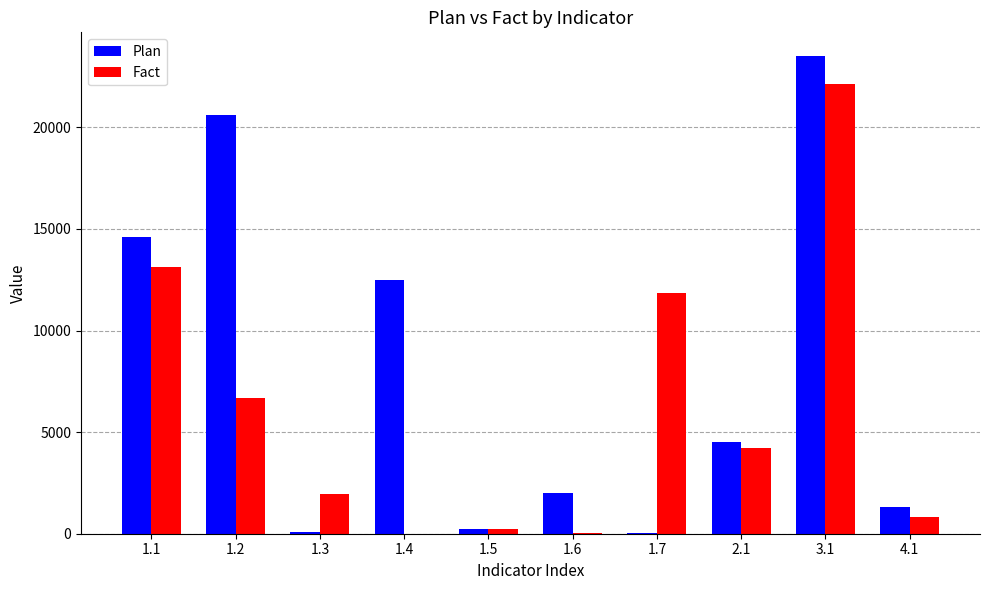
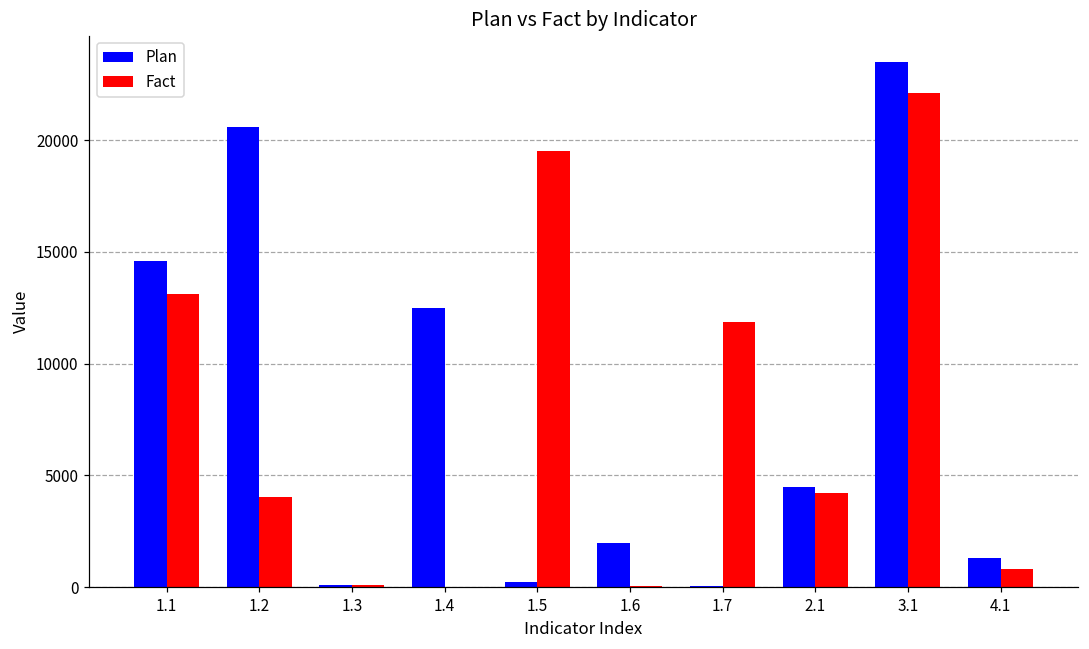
  {
    "Plan": {
      "1.1": 14600,
      "1.2": 20600,
      "1.4": 12500,
      "1.5": 200,
      "1.6": 2000,
      "2.1": 4500,
      "3.1": 23500,
      "4.1": 1300
    },
    "Fact": {
      "1.1": 13100,
-     "1.2": 6700,
-     "1.3": 1900,
-     "1.5": 200,
+     "1.2": 4000,
+     "1.3": 100,
+     "1.5": 19500,
      "1.7": 11800,
      "2.1": 4200,
      "3.1": 22100,
      "4.1": 800
    }
  }
